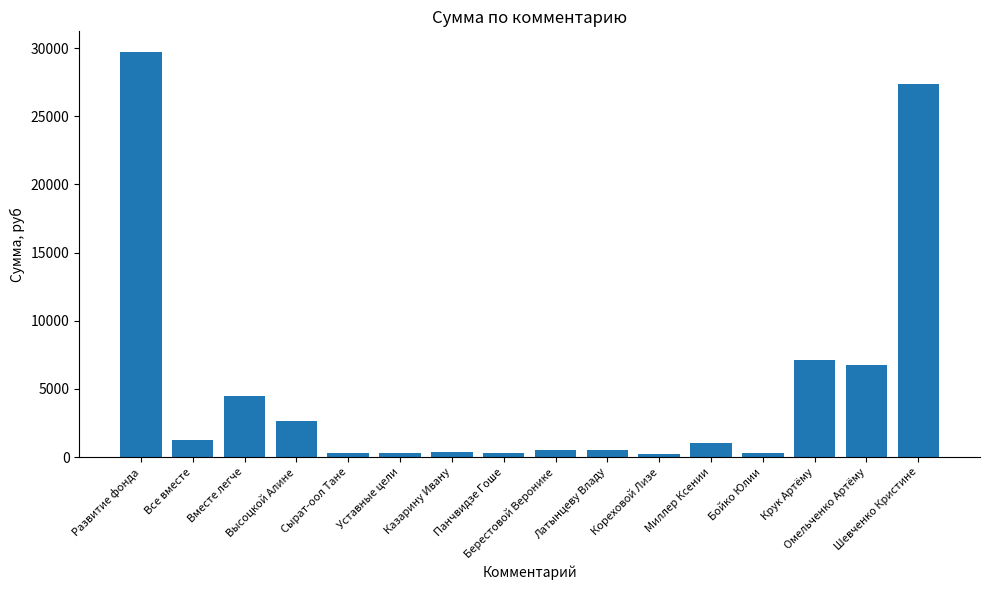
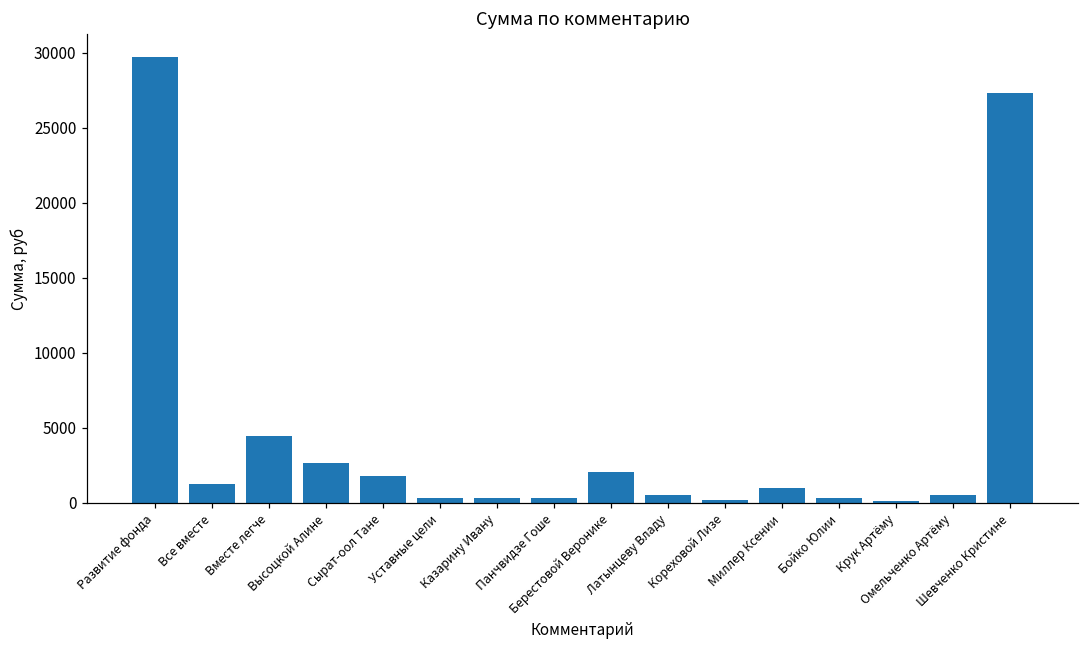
  {
    "Развитие фонда": 29700,
    "Все вместе": 1300,
    "Вместе легче": 4500,
    "Высоцкой Алине": 2600,
-   "Сырат-оол Тане": 300,
+   "Сырат-оол Тане": 1800,
    "Уставные цели": 300,
    "Казарину Ивану": 300,
    "Панчвидзе Гоше": 300,
-   "Берестовой Веронике": 500,
+   "Берестовой Веронике": 2100,
    "Латынцеву Владу": 500,
    "Кореховой Лизе": 200,
    "Миллер Ксении": 1000,
    "Бойко Юлии": 300,
-   "Крук Артёму": 7100,
-   "Омельченко Артёму": 6800,
+   "Крук Артёму": 200,
+   "Омельченко Артёму": 500,
    "Шевченко Кристине": 27300
  }
